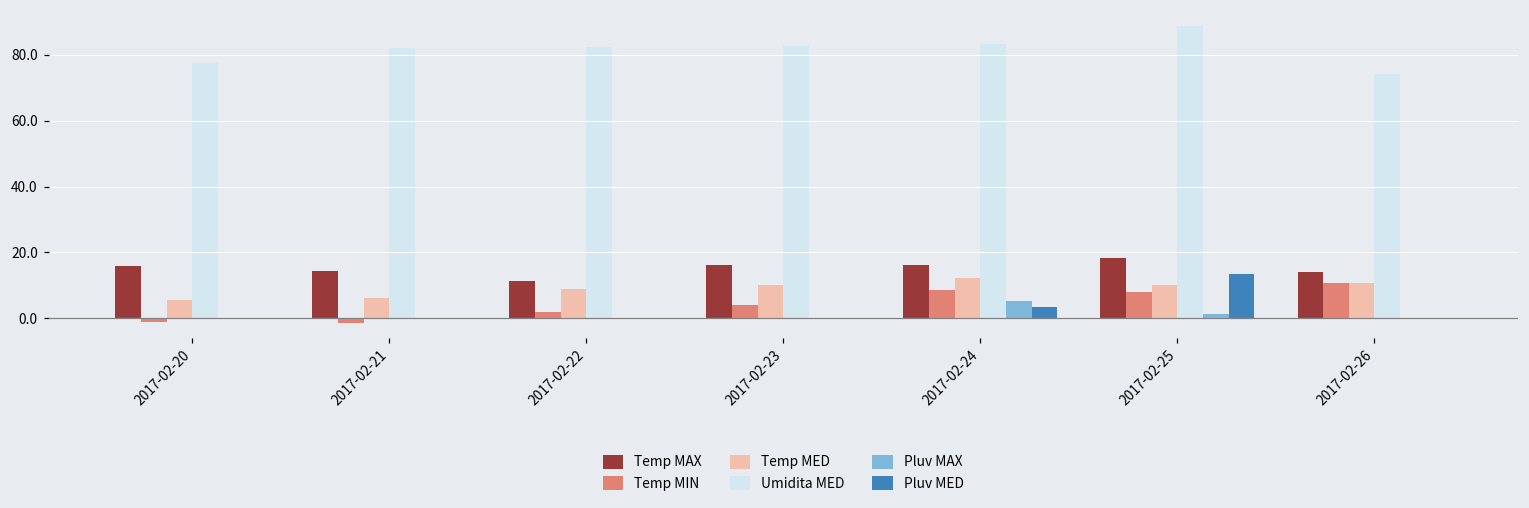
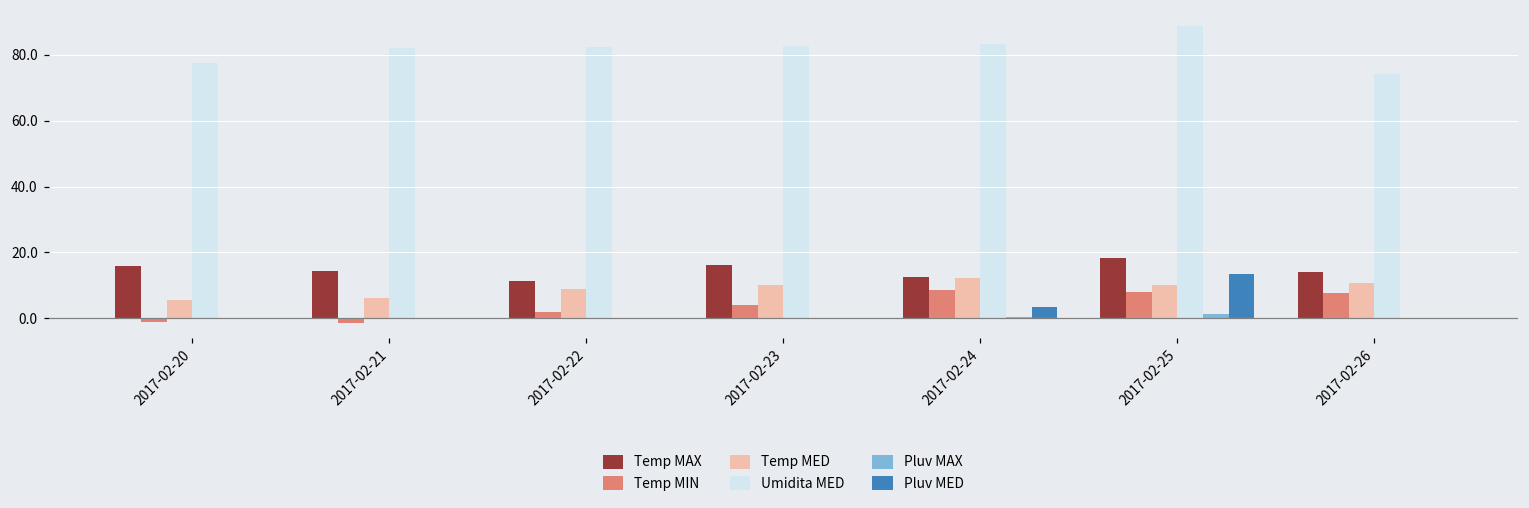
  {
    "Temp MAX": {
      "2017-02-20": 16,
      "2017-02-21": 14,
      "2017-02-22": 11,
      "2017-02-23": 16,
-     "2017-02-24": 16,
+     "2017-02-24": 12,
      "2017-02-25": 18,
      "2017-02-26": 14
    },
    "Temp MIN": {
      "2017-02-20": -1,
      "2017-02-21": -1,
      "2017-02-22": 2,
      "2017-02-23": 4,
      "2017-02-24": 9,
      "2017-02-25": 8,
-     "2017-02-26": 11
+     "2017-02-26": 8
    },
    "Temp MED": {
      "2017-02-20": 6,
      "2017-02-21": 6,
      "2017-02-22": 9,
      "2017-02-23": 10,
      "2017-02-24": 12,
      "2017-02-25": 10,
      "2017-02-26": 11
    },
    "Umidita MED": {
      "2017-02-20": 77,
      "2017-02-21": 82,
      "2017-02-22": 82,
      "2017-02-23": 83,
      "2017-02-24": 83,
      "2017-02-25": 89,
      "2017-02-26": 74
    },
    "Pluv MAX": {
      "2017-02-20": 0,
      "2017-02-21": 0,
      "2017-02-22": 0,
-     "2017-02-24": 5,
+     "2017-02-24": 0,
      "2017-02-25": 1,
      "2017-02-26": 0
    },
    "Pluv MED": {
      "2017-02-20": 0,
      "2017-02-21": 0,
      "2017-02-22": 0,
      "2017-02-24": 3,
      "2017-02-25": 13,
      "2017-02-26": 0
    }
  }
